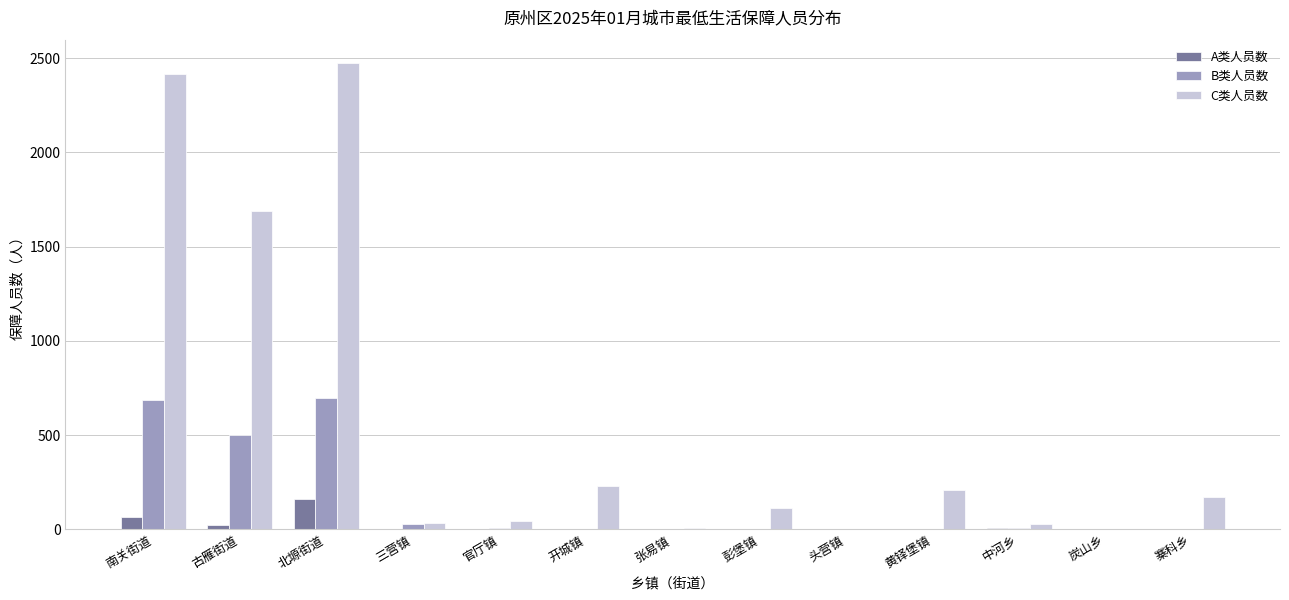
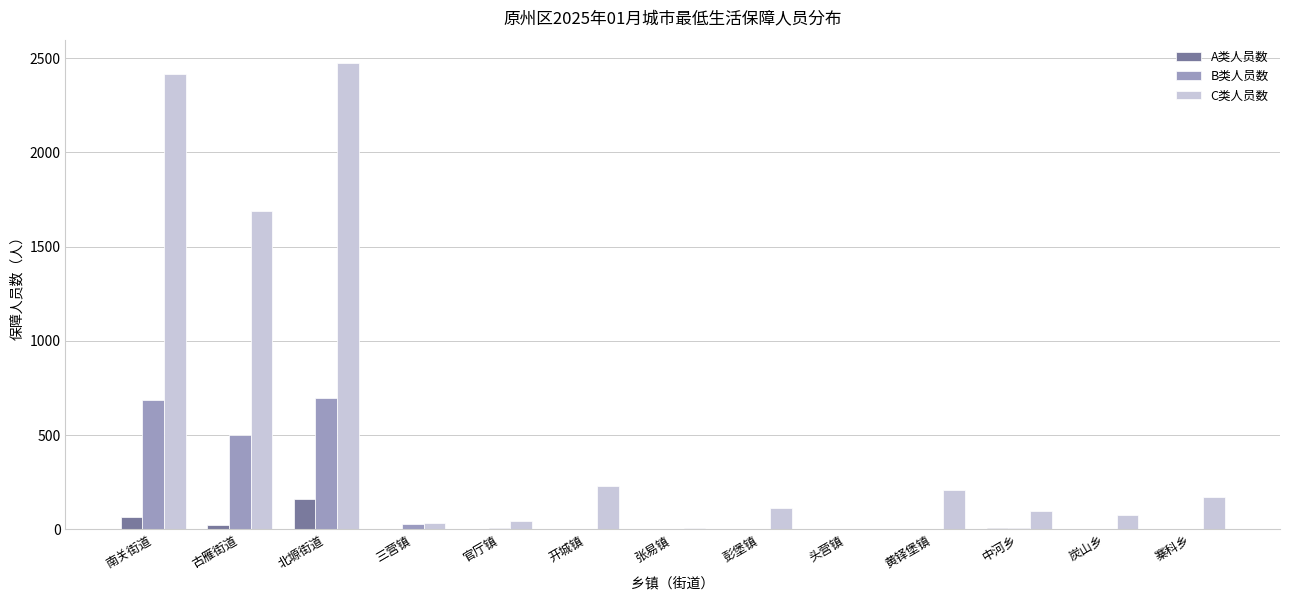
  {
    "C类人员数": {
      "南关街道": 2420,
      "古雁街道": 1690,
      "北塬街道": 2470,
      "三营镇": 30,
      "官厅镇": 40,
      "开城镇": 230,
      "彭堡镇": 110,
      "黄铎堡镇": 210,
-     "中河乡": 30,
-     "炭山乡": 0,
+     "中河乡": 100,
+     "炭山乡": 70,
      "寨科乡": 170
    }
  }
